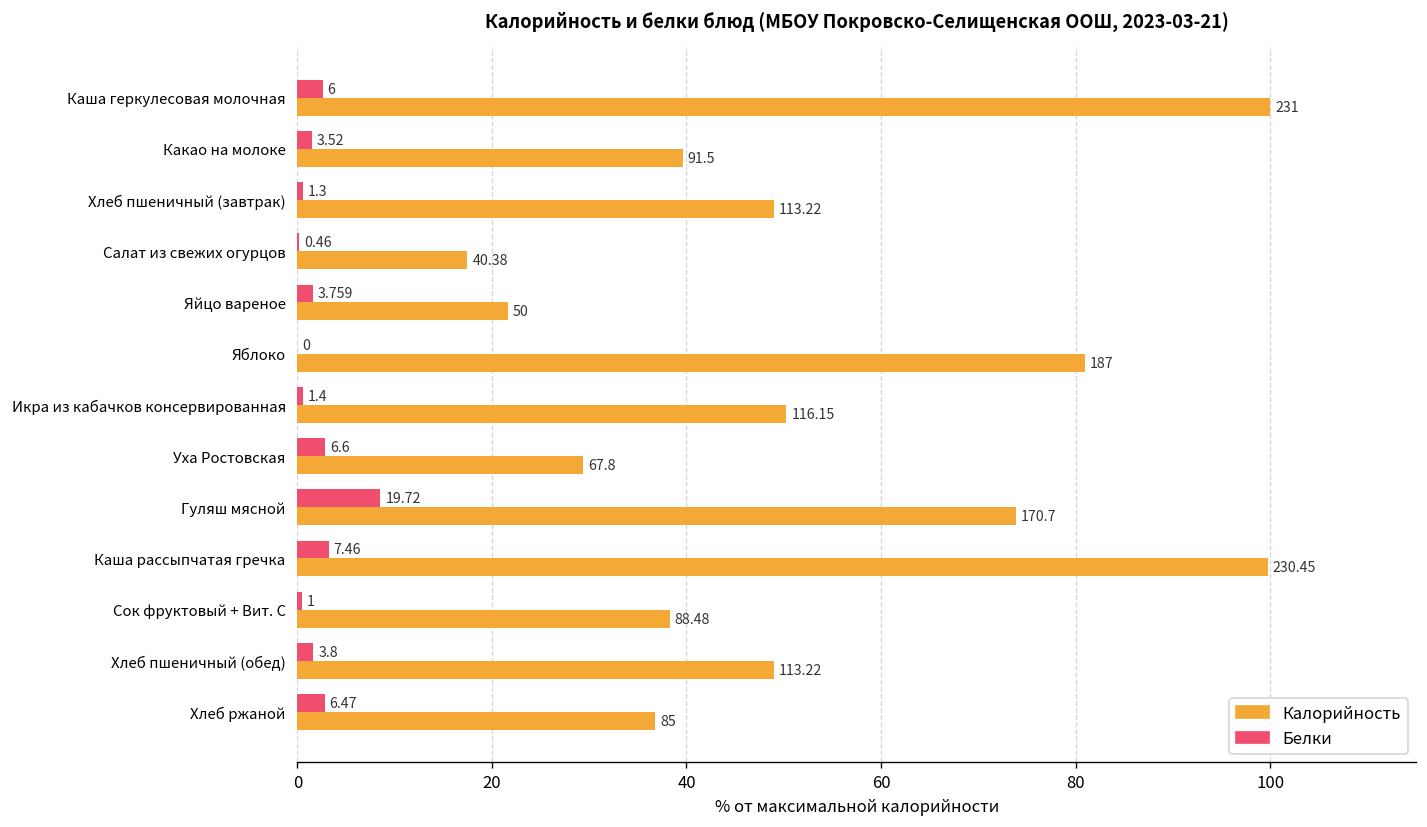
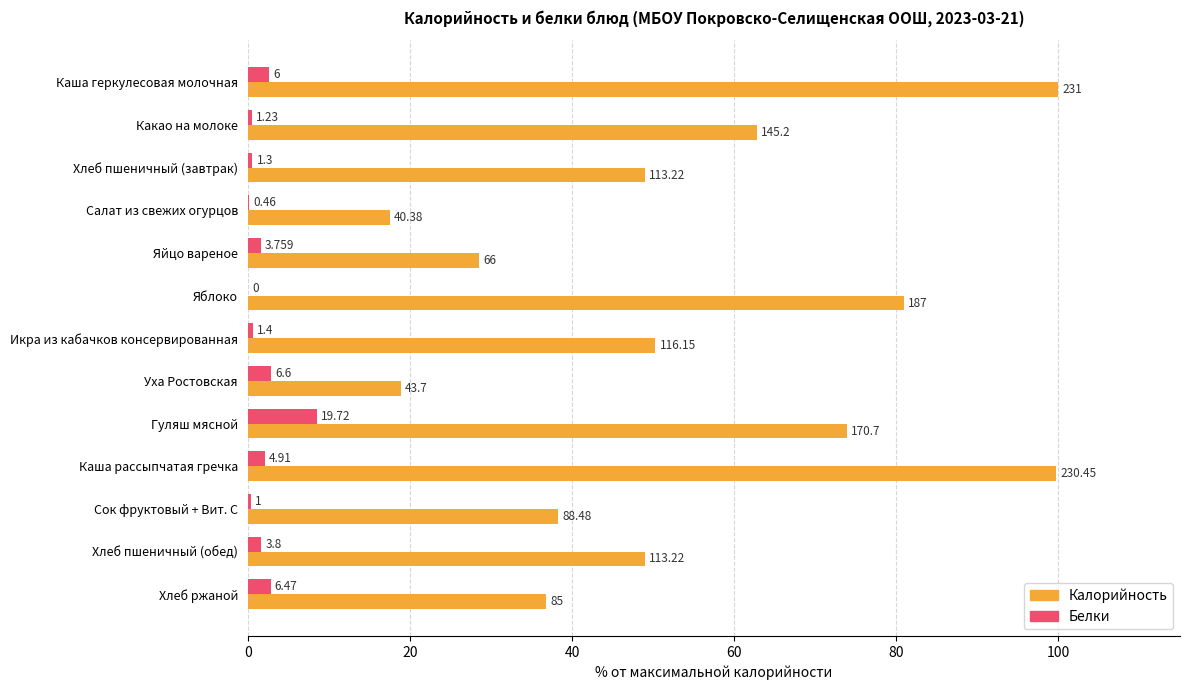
  {
    "Калорийность": {
-     "Какао на молоке": 91.5,
-     "Яйцо вареное": 50,
-     "Уха Ростовская": 67.8
+     "Какао на молоке": 145.2,
+     "Яйцо вареное": 66,
+     "Уха Ростовская": 43.7
    },
    "Белки": {
-     "Какао на молоке": 3.52,
+     "Какао на молоке": 1.23,
      "Яблоко": 0,
-     "Каша рассыпчатая гречка": 7.46
+     "Каша рассыпчатая гречка": 4.91
    }
  }
